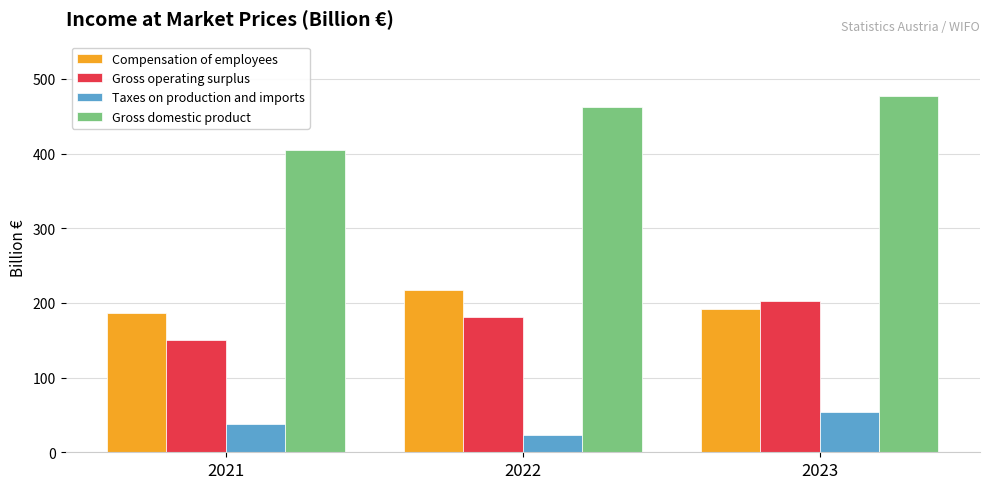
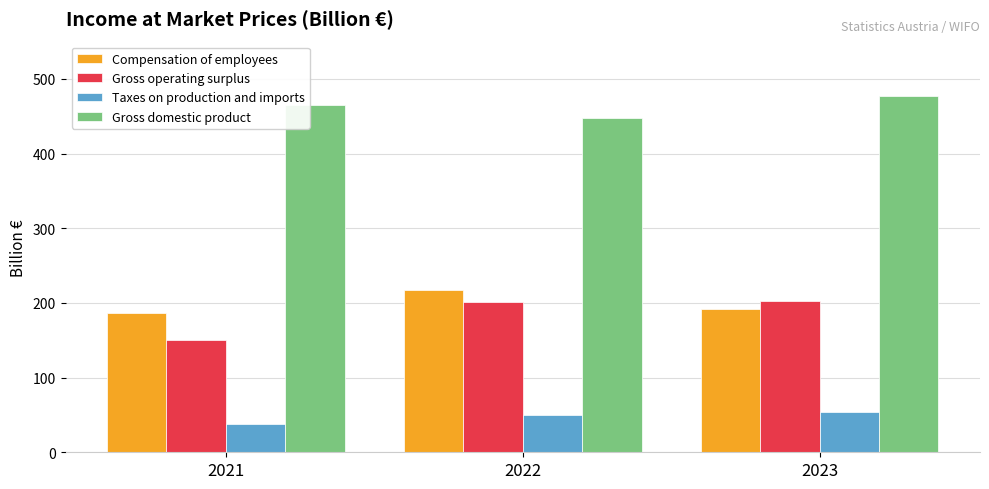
  {
    "Compensation of employees": {
      "2021": 190,
      "2022": 220,
      "2023": 190
    },
    "Gross operating surplus": {
      "2021": 150,
-     "2022": 180,
+     "2022": 200,
      "2023": 200
    },
    "Taxes on production and imports": {
      "2021": 40,
-     "2022": 20,
+     "2022": 50,
      "2023": 50
    },
    "Gross domestic product": {
-     "2021": 410,
-     "2022": 460,
+     "2021": 460,
+     "2022": 450,
      "2023": 480
    }
  }
